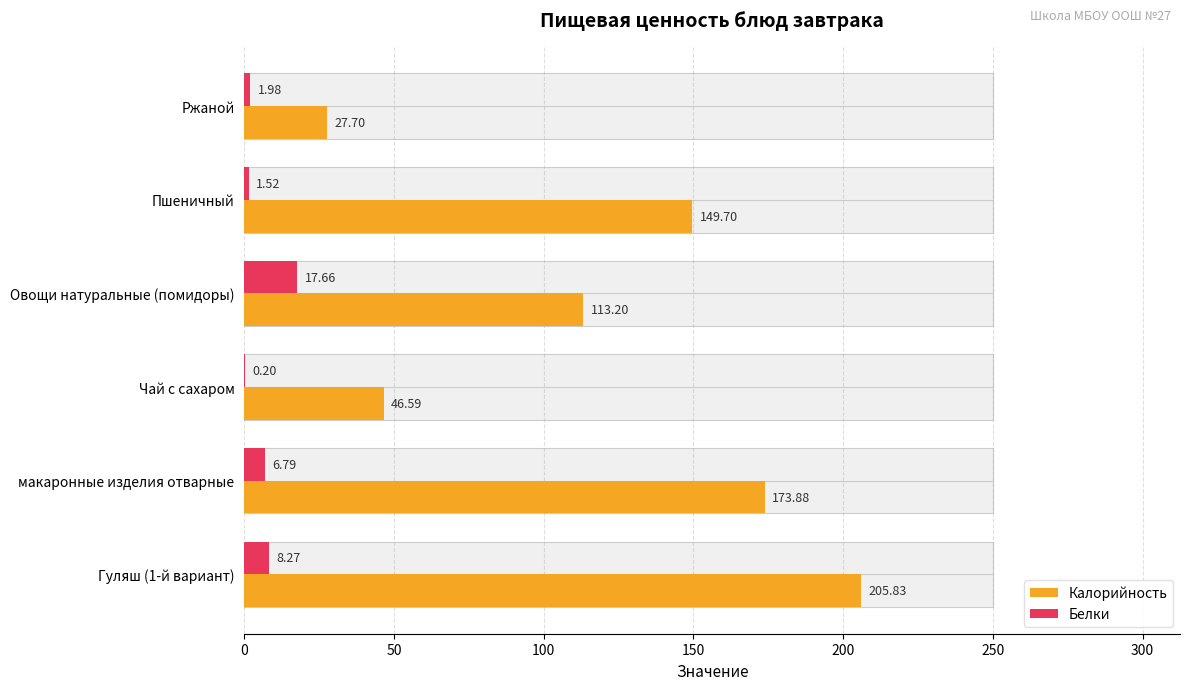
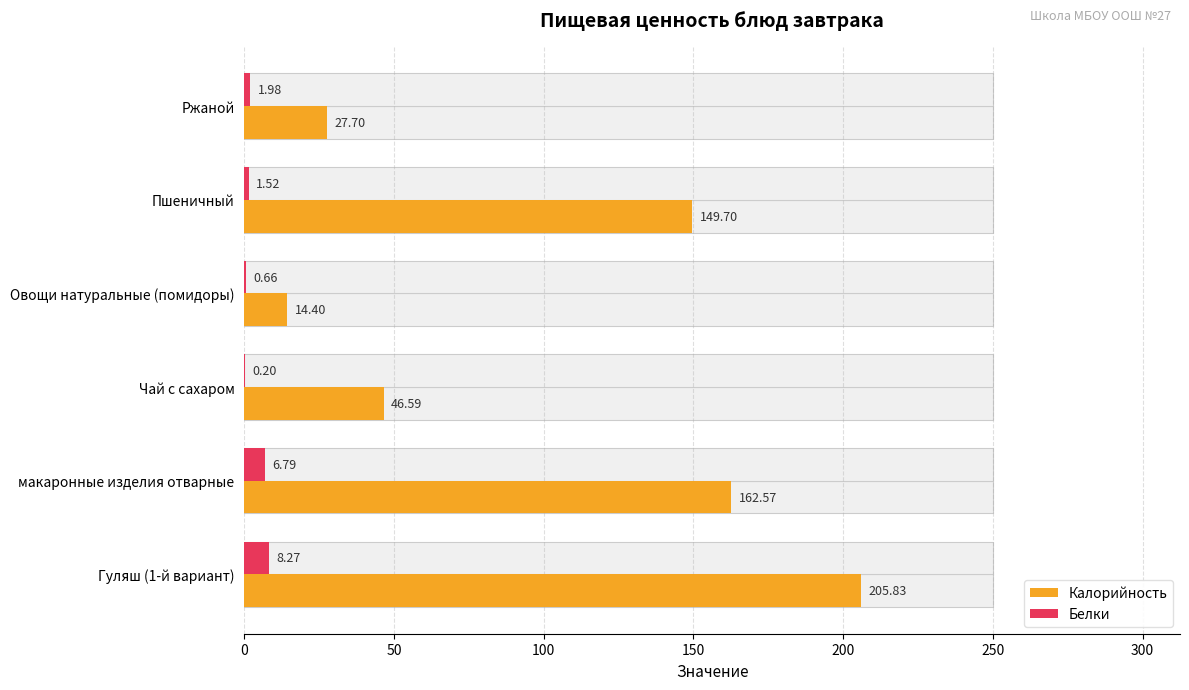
  {
    "Калорийность": {
-     "Овощи натуральные (помидоры)": 113.20,
-     "макаронные изделия отварные": 173.88
+     "Овощи натуральные (помидоры)": 14.40,
+     "макаронные изделия отварные": 162.57
    },
    "Белки": {
-     "Овощи натуральные (помидоры)": 17.66,
+     "Овощи натуральные (помидоры)": 0.66,
      "Чай с сахаром": 0.20
    }
  }
